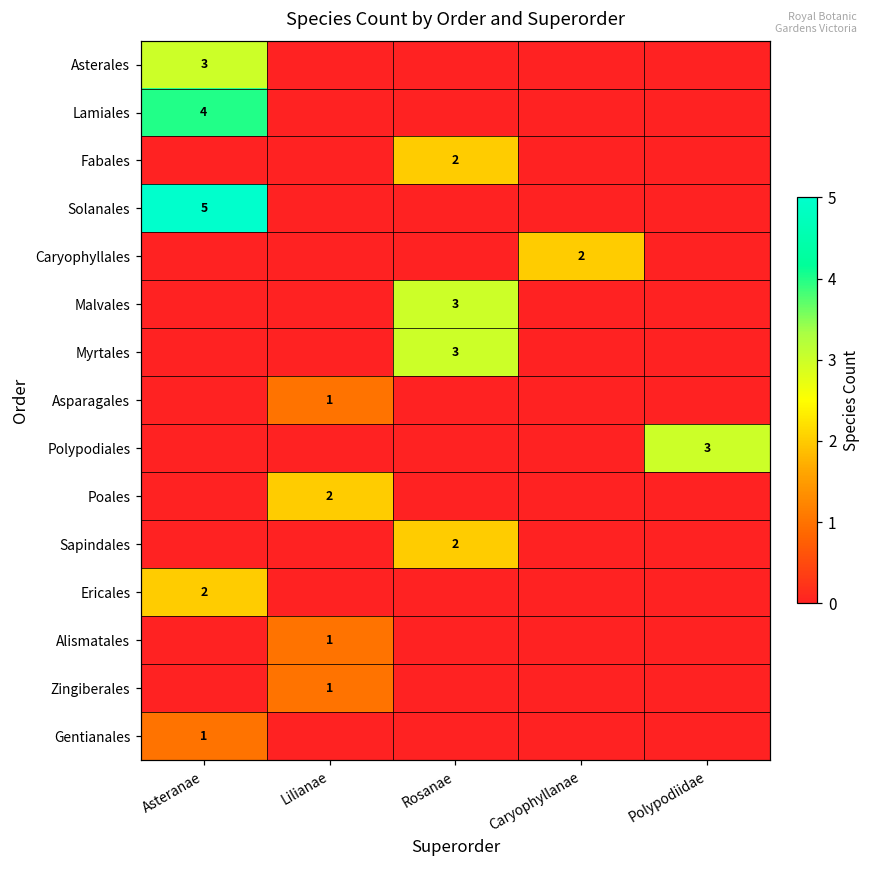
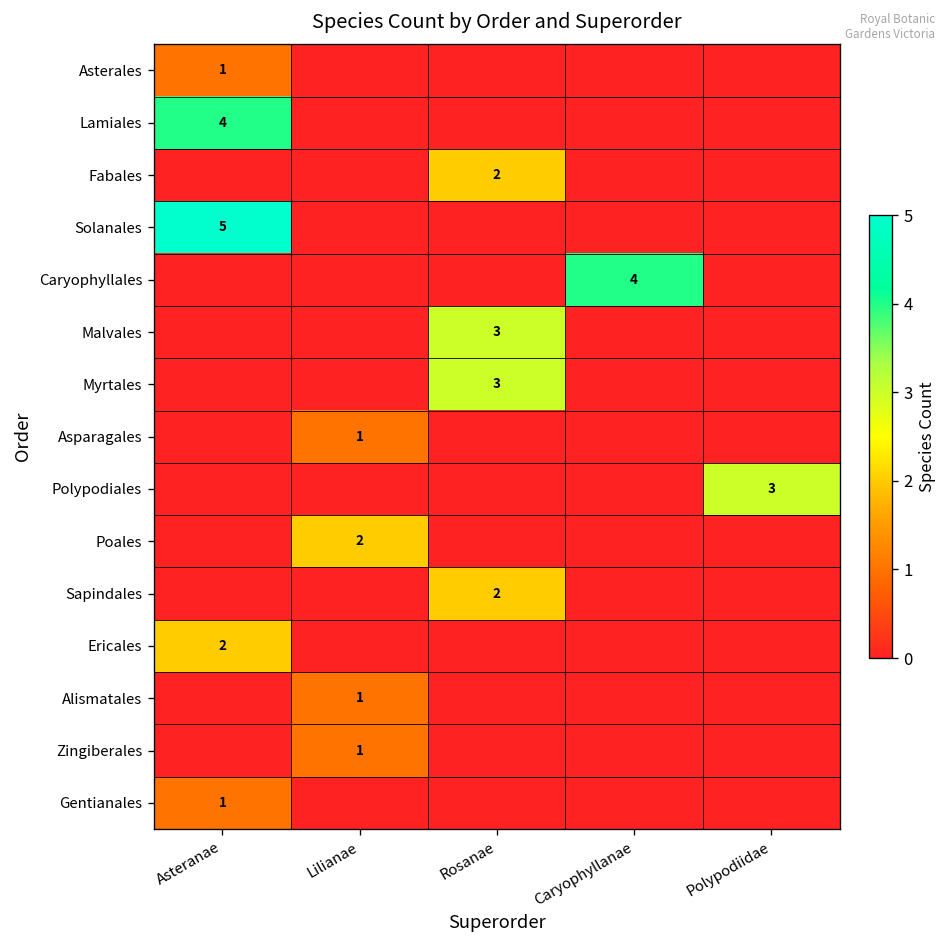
  {
    "Asterales": {
-     "Asteranae": 3
+     "Asteranae": 1
    },
    "Lamiales": {
      "Asteranae": 4
    },
    "Fabales": {
      "Rosanae": 2
    },
    "Solanales": {
      "Asteranae": 5
    },
    "Caryophyllales": {
-     "Caryophyllanae": 2
+     "Caryophyllanae": 4
    },
    "Malvales": {
      "Rosanae": 3
    },
    "Myrtales": {
      "Rosanae": 3
    },
    "Asparagales": {
      "Lilianae": 1
    },
    "Polypodiales": {
      "Polypodiidae": 3
    },
    "Poales": {
      "Lilianae": 2
    },
    "Sapindales": {
      "Rosanae": 2
    },
    "Ericales": {
      "Asteranae": 2
    },
    "Alismatales": {
      "Lilianae": 1
    },
    "Zingiberales": {
      "Lilianae": 1
    },
    "Gentianales": {
      "Asteranae": 1
    }
  }
